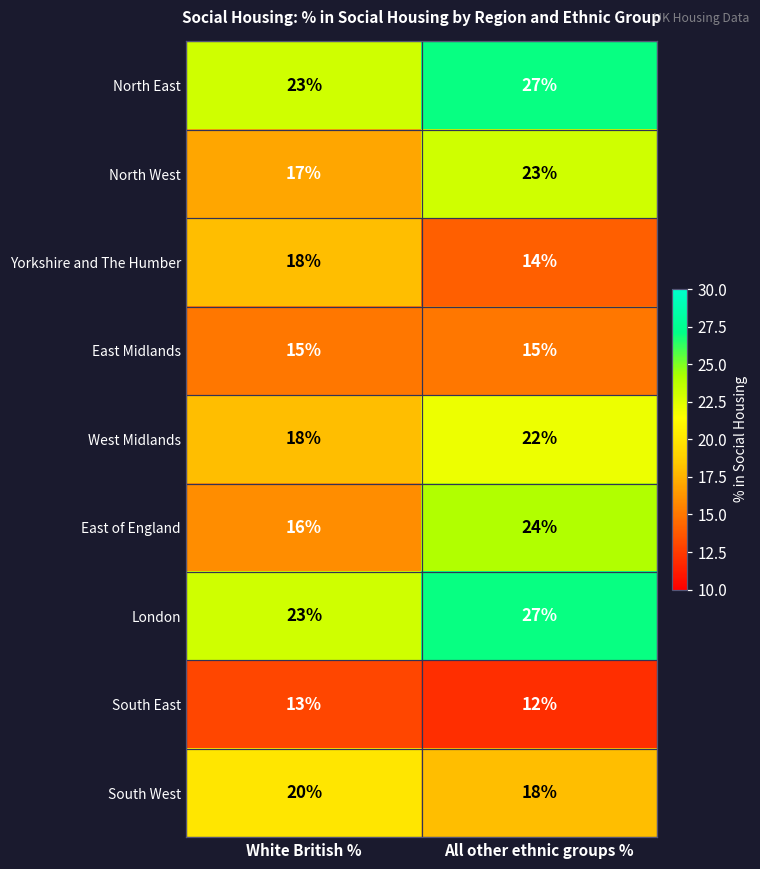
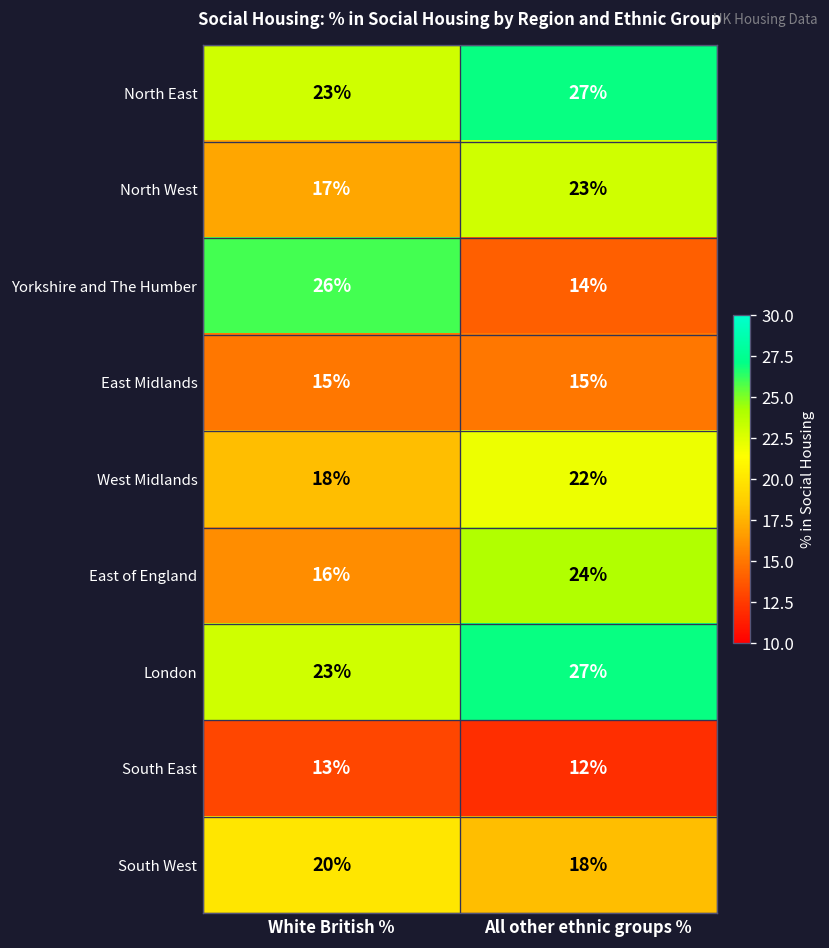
  {
    "North East": {
      "White British %": "23%",
      "All other ethnic groups %": "27%"
    },
    "North West": {
      "White British %": "17%",
      "All other ethnic groups %": "23%"
    },
    "Yorkshire and The Humber": {
-     "White British %": "18%",
+     "White British %": "26%",
      "All other ethnic groups %": "14%"
    },
    "East Midlands": {
      "White British %": "15%",
      "All other ethnic groups %": "15%"
    },
    "West Midlands": {
      "White British %": "18%",
      "All other ethnic groups %": "22%"
    },
    "East of England": {
      "White British %": "16%",
      "All other ethnic groups %": "24%"
    },
    "London": {
      "White British %": "23%",
      "All other ethnic groups %": "27%"
    },
    "South East": {
      "White British %": "13%",
      "All other ethnic groups %": "12%"
    },
    "South West": {
      "White British %": "20%",
      "All other ethnic groups %": "18%"
    }
  }
